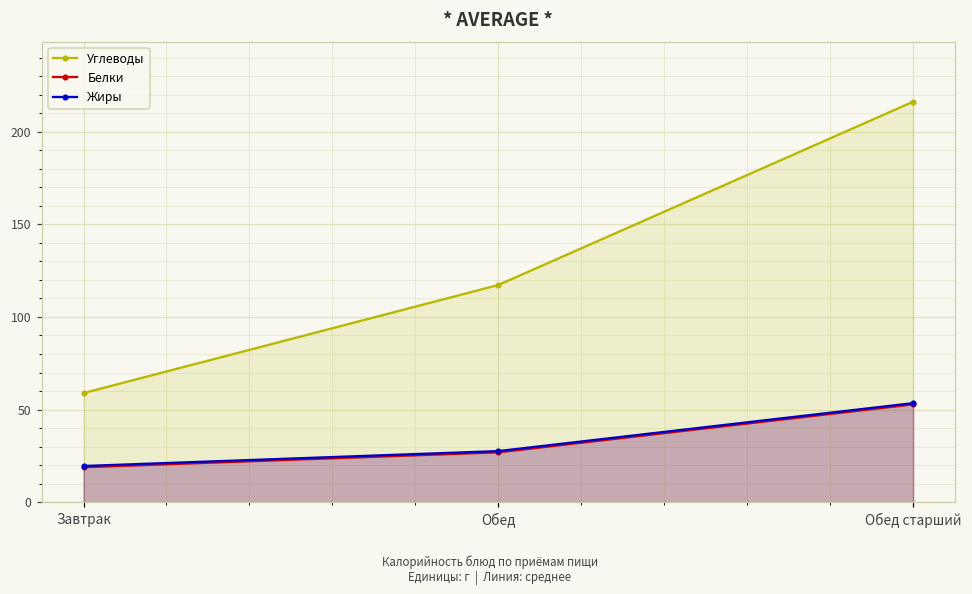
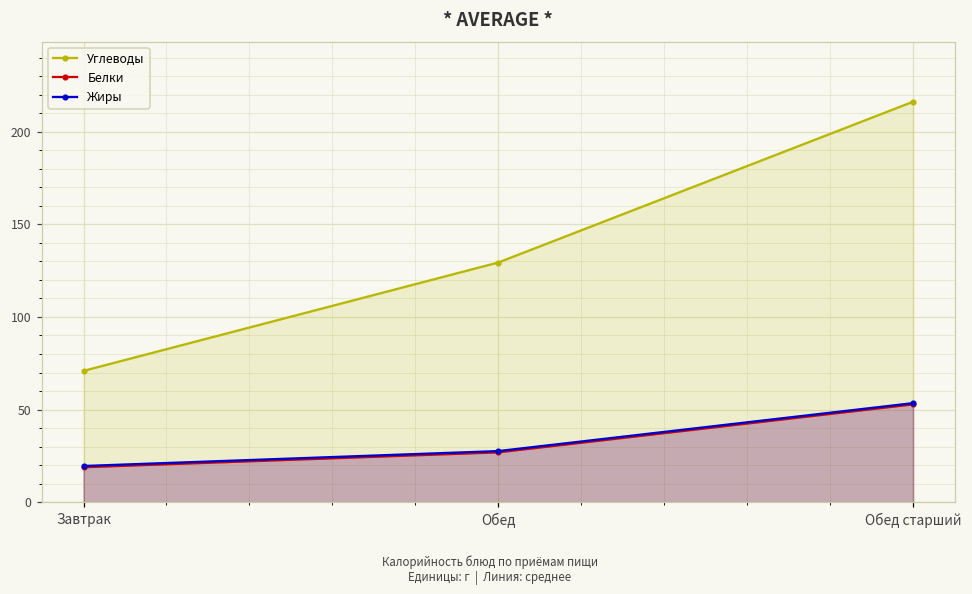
  {
    "Углеводы": {
-     "Завтрак": 59,
-     "Обед": 117,
+     "Завтрак": 71,
+     "Обед": 129,
      "Обед старший": 216
    }
  }
